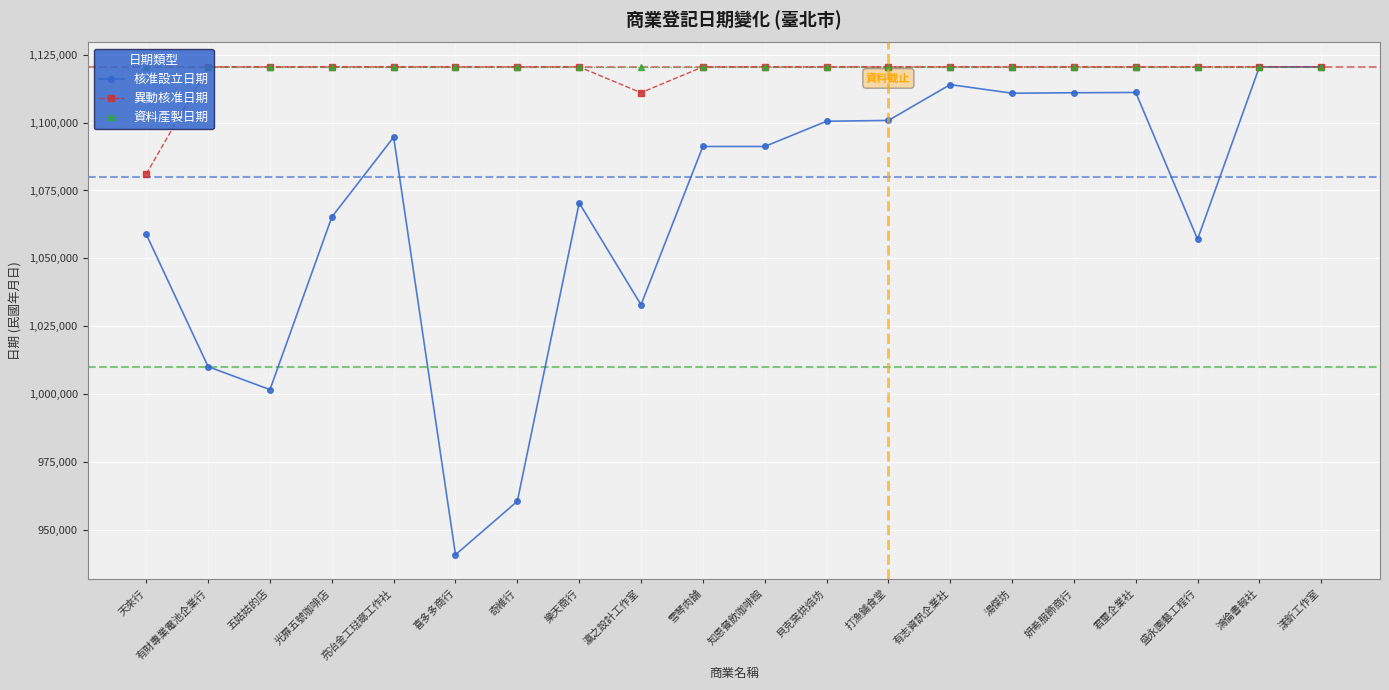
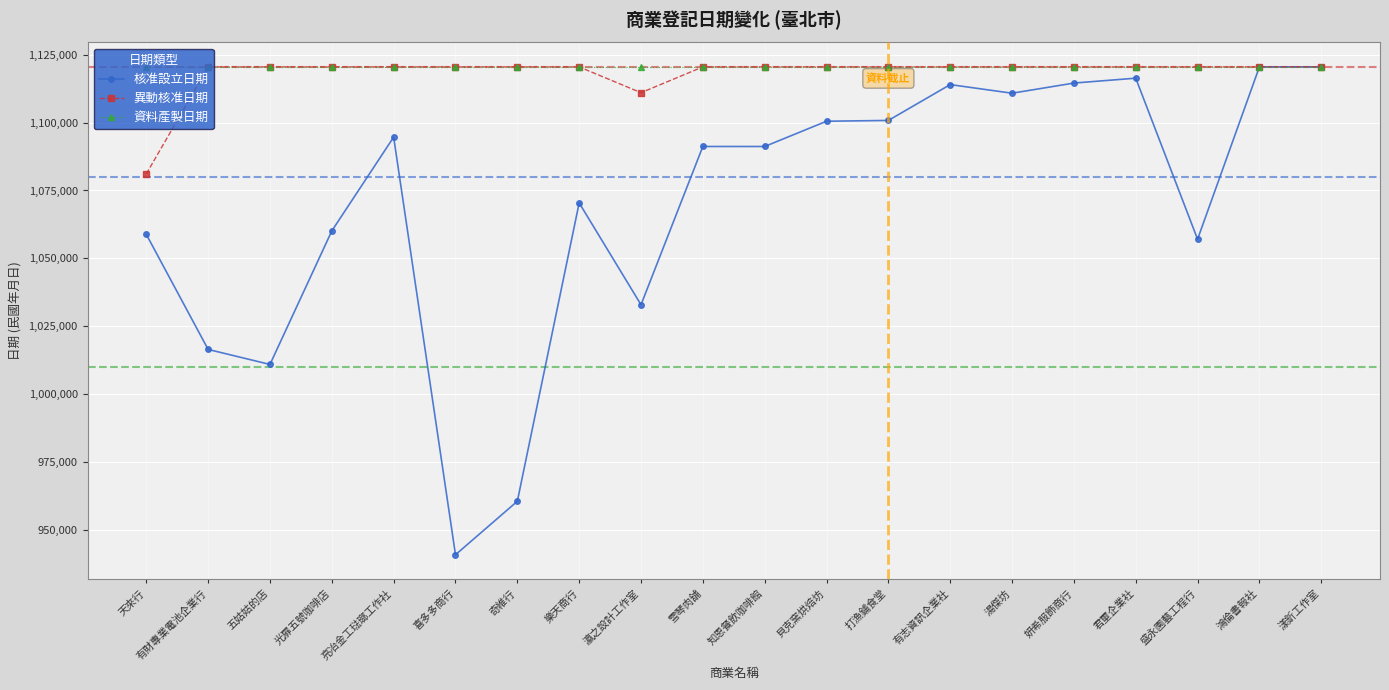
  {
    "核准設立日期": {
      "天來行": "1,059,000",
-     "有財專業電池企業行": "1,010,000",
-     "五姑姑的店": "1,002,000",
-     "光扉五號咖啡店": "1,065,000",
+     "有財專業電池企業行": "1,016,000",
+     "五姑姑的店": "1,011,000",
+     "光扉五號咖啡店": "1,060,000",
      "亮冶金工琺瑯工作社": "1,095,000",
      "喜多多商行": "941,000",
      "奇維行": "961,000",
      "樂天商行": "1,070,000",
      "瀛之設計工作室": "1,033,000",
      "雪琴肉舖": "1,091,000",
      "知恩餐飲咖啡館": "1,091,000",
      "貝克窯烘焙坊": "1,101,000",
      "打漁鋪食堂": "1,101,000",
      "有志資訊企業社": "1,114,000",
      "湯傑坊": "1,111,000",
-     "妍希服飾商行": "1,111,000",
-     "君壐企業社": "1,111,000",
+     "妍希服飾商行": "1,115,000",
+     "君壐企業社": "1,116,000",
      "盛永園藝工程行": "1,057,000"
    },
    "異動核准日期": {
      "天來行": "1,081,000",
      "瀛之設計工作室": "1,111,000"
    },
    "資料產製日期": {
      "瀛之設計工作室": "1,121,000"
    }
  }
